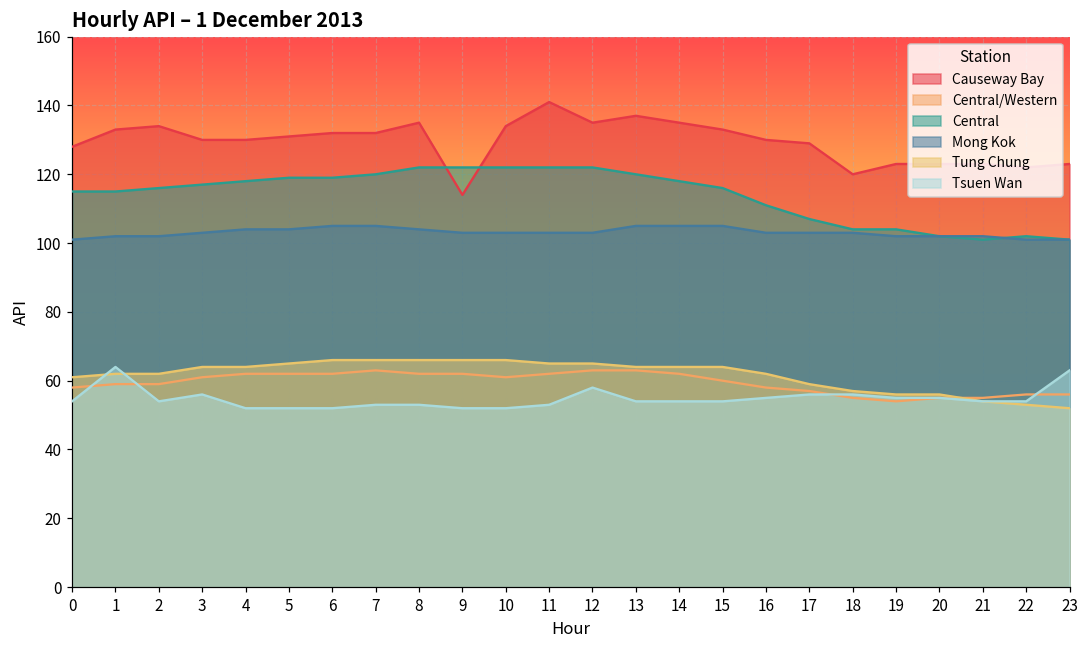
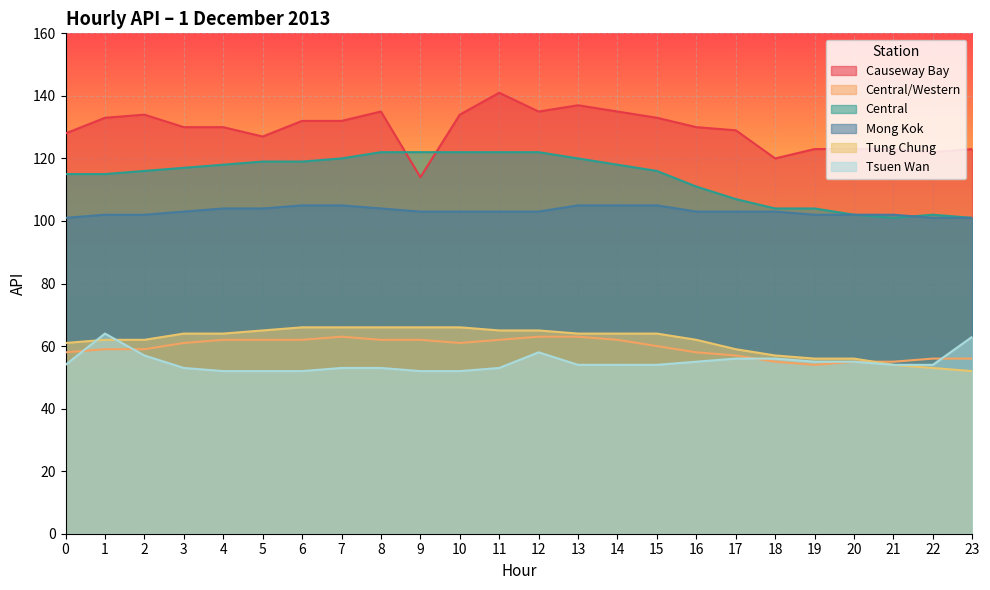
  {
    "Causeway Bay": {
      "0": 128,
      "1": 133,
      "2": 134,
      "3": 130,
      "4": 130,
-     "5": 131,
+     "5": 127,
      "6": 132,
      "7": 132,
      "8": 135,
      "9": 114,
      "10": 134,
      "11": 141,
      "12": 135,
      "13": 137,
      "14": 135,
      "15": 133,
      "16": 130,
      "17": 129,
      "18": 120,
      "19": 123,
      "23": 123
    },
    "Tsuen Wan": {
      "0": 54,
      "1": 64,
-     "2": 54,
-     "3": 56,
+     "2": 57,
+     "3": 53,
      "4": 52,
      "5": 52,
      "6": 52,
      "7": 53,
      "8": 53,
      "9": 52,
      "10": 52,
      "11": 53,
      "12": 58,
      "13": 54,
      "14": 54,
      "15": 54,
      "16": 55,
      "17": 56,
      "18": 56,
      "19": 55,
      "22": 54,
      "23": 63
    }
  }
